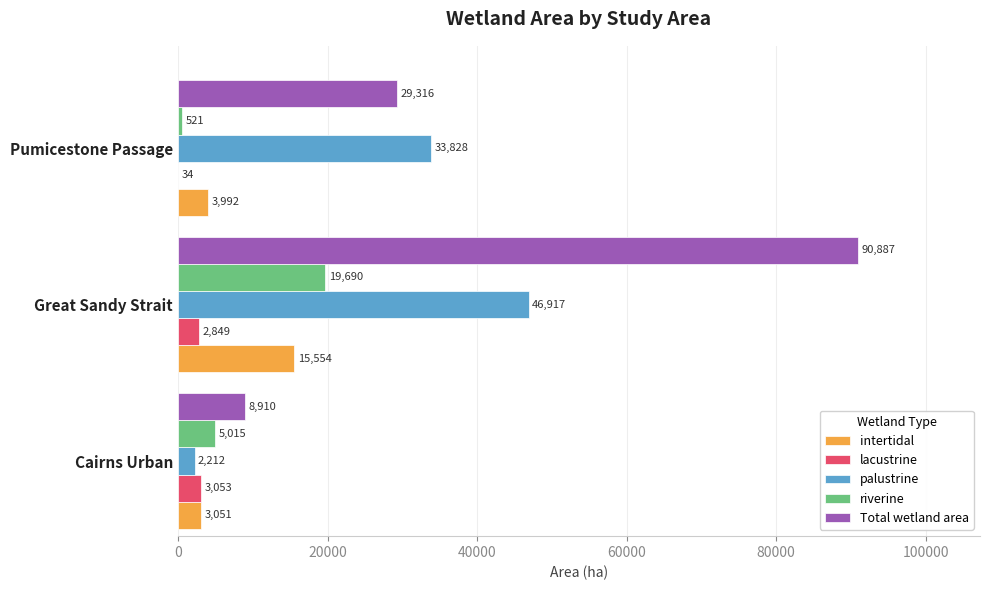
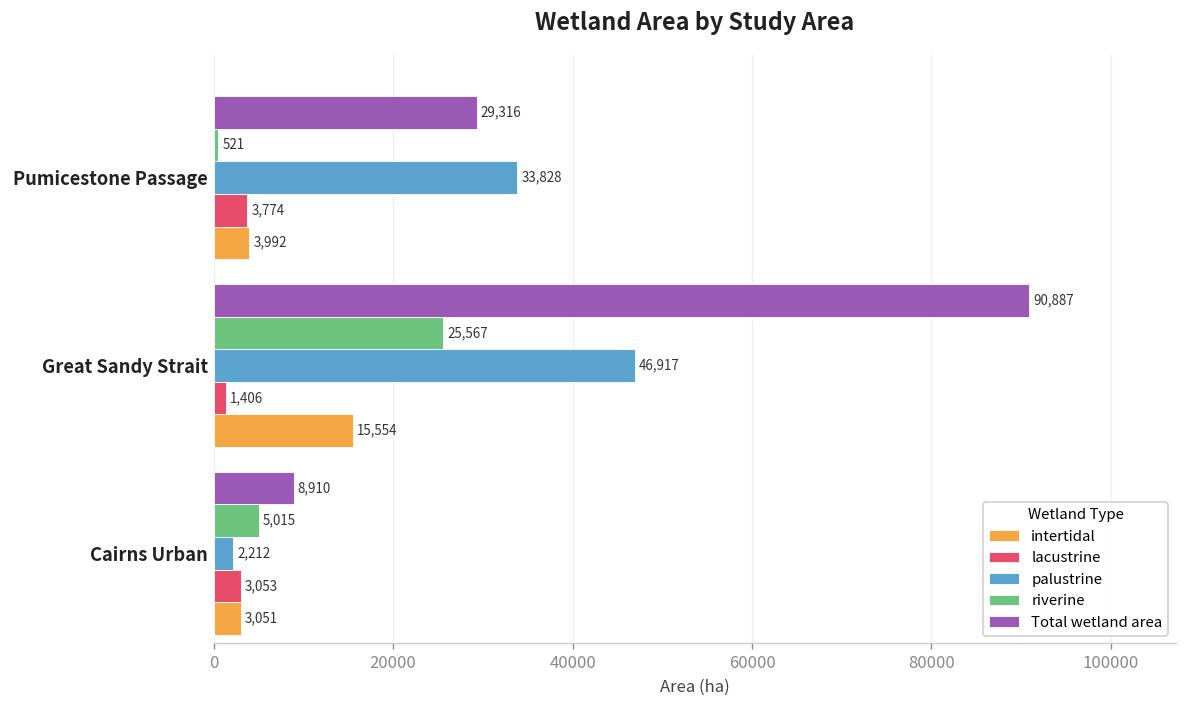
  {
    "intertidal": {
      "Pumicestone Passage": "3,992",
      "Great Sandy Strait": "15,554",
      "Cairns Urban": "3,051"
    },
    "lacustrine": {
-     "Pumicestone Passage": "34",
-     "Great Sandy Strait": "2,849",
+     "Pumicestone Passage": "3,774",
+     "Great Sandy Strait": "1,406",
      "Cairns Urban": "3,053"
    },
    "palustrine": {
      "Pumicestone Passage": "33,828",
      "Great Sandy Strait": "46,917",
      "Cairns Urban": "2,212"
    },
    "riverine": {
      "Pumicestone Passage": "521",
-     "Great Sandy Strait": "19,690",
+     "Great Sandy Strait": "25,567",
      "Cairns Urban": "5,015"
    },
    "Total wetland area": {
      "Pumicestone Passage": "29,316",
      "Great Sandy Strait": "90,887",
      "Cairns Urban": "8,910"
    }
  }
